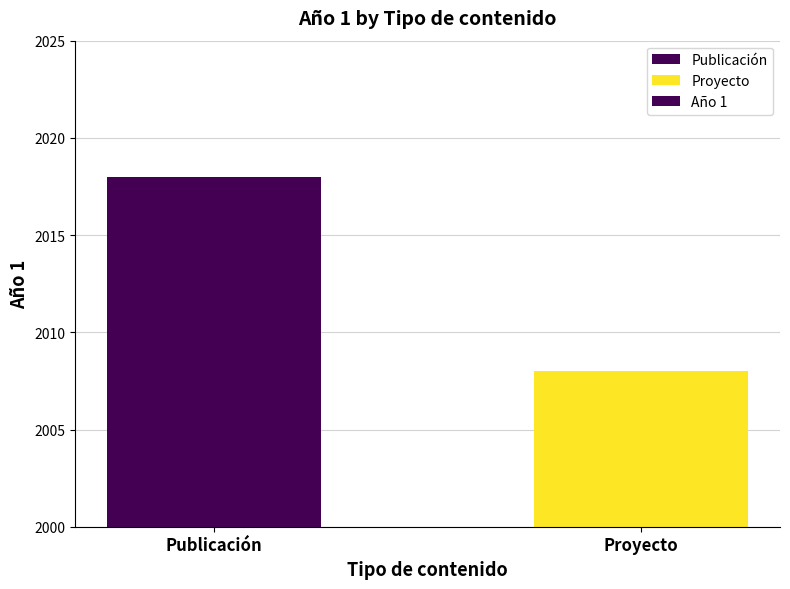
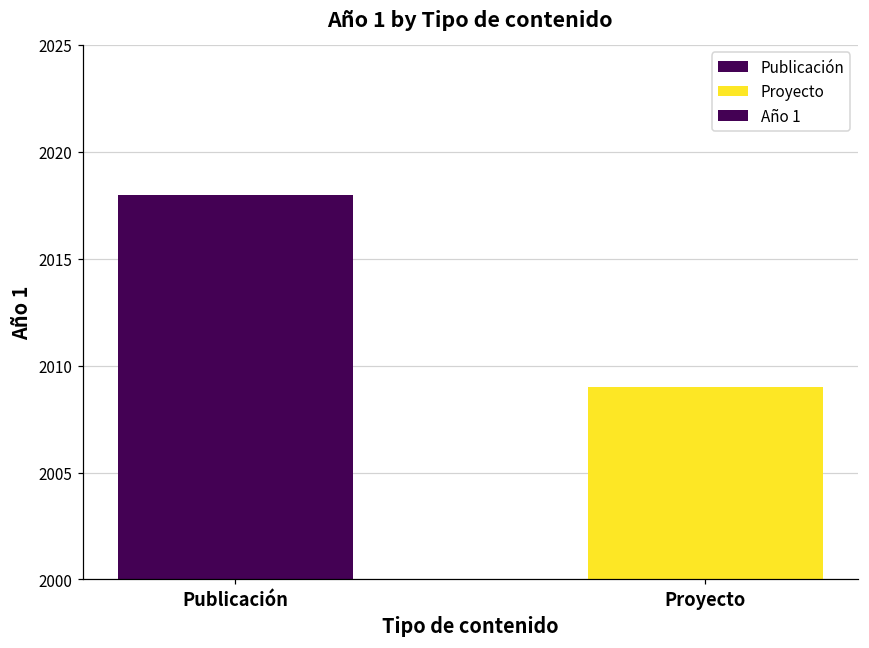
  {
    "Publicación": 2018,
-   "Proyecto": 2008
+   "Proyecto": 2009
  }
